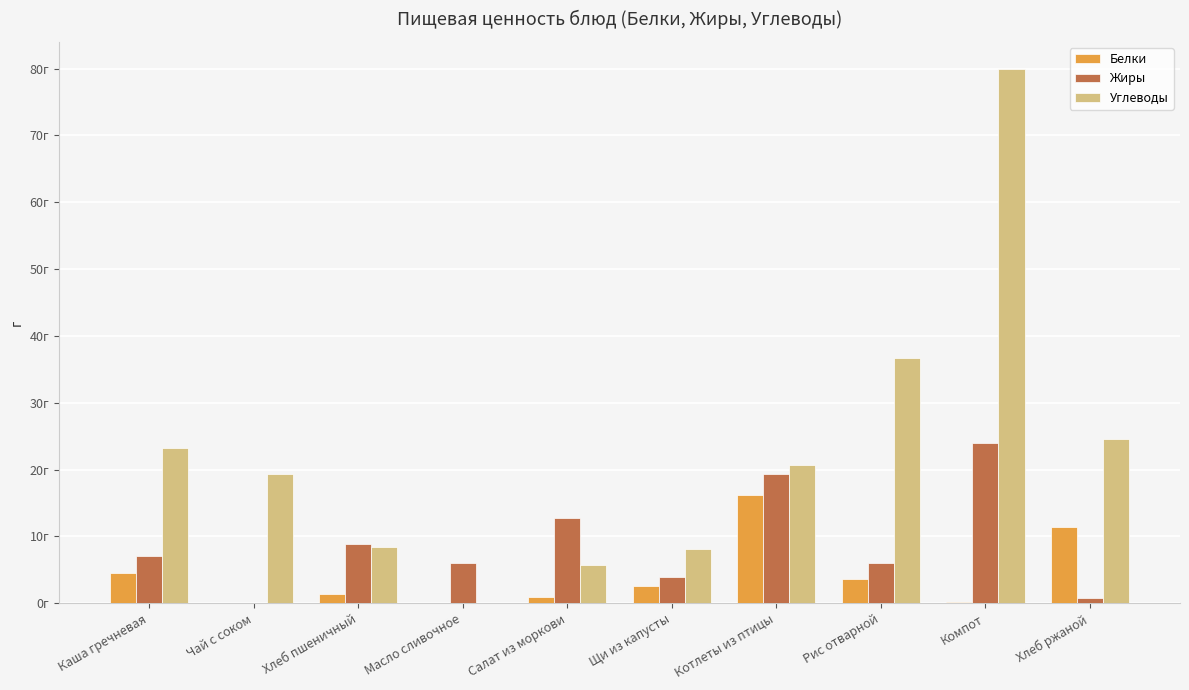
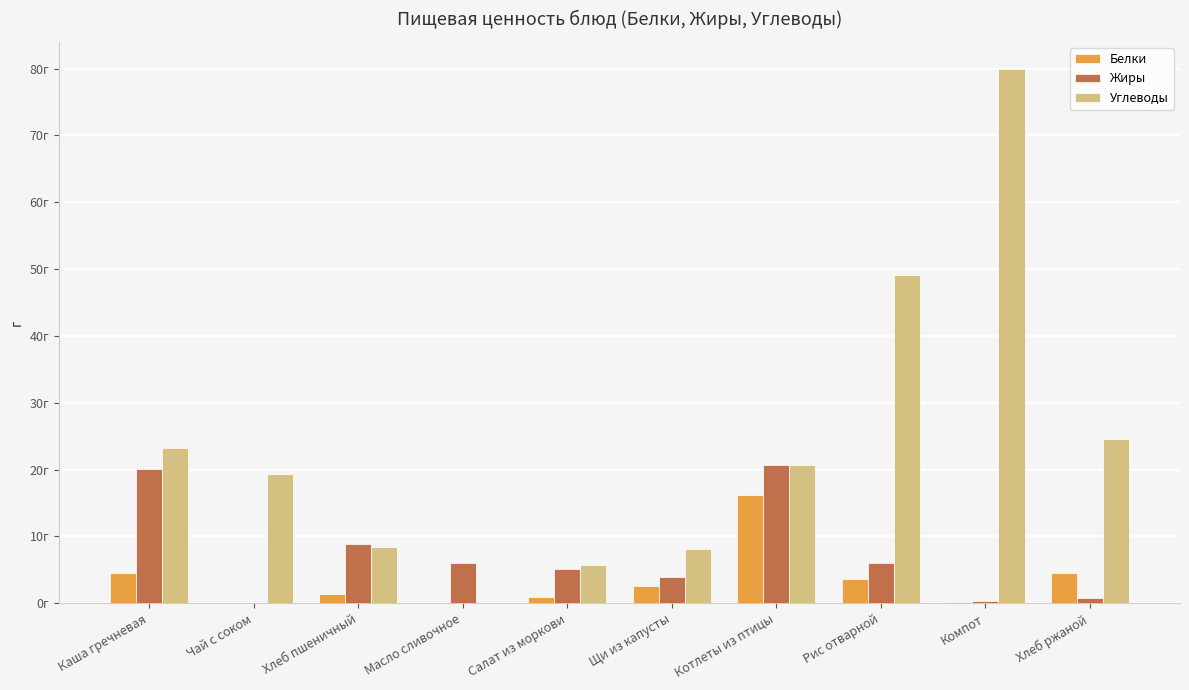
  {
    "Белки": {
      "Каша гречневая": "5г",
      "Чай с соком": "0г",
      "Хлеб пшеничный": "1г",
      "Салат из моркови": "1г",
      "Щи из капусты": "3г",
      "Котлеты из птицы": "16г",
      "Рис отварной": "4г",
-     "Хлеб ржаной": "11г"
+     "Хлеб ржаной": "5г"
    },
    "Жиры": {
-     "Каша гречневая": "7г",
+     "Каша гречневая": "20г",
      "Чай с соком": "0г",
      "Хлеб пшеничный": "9г",
      "Масло сливочное": "6г",
-     "Салат из моркови": "13г",
+     "Салат из моркови": "5г",
      "Щи из капусты": "4г",
-     "Котлеты из птицы": "19г",
+     "Котлеты из птицы": "21г",
      "Рис отварной": "6г",
-     "Компот": "24г",
+     "Компот": "0г",
      "Хлеб ржаной": "1г"
    },
    "Углеводы": {
      "Каша гречневая": "23г",
      "Чай с соком": "19г",
      "Хлеб пшеничный": "9г",
      "Салат из моркови": "6г",
      "Щи из капусты": "8г",
      "Котлеты из птицы": "21г",
-     "Рис отварной": "37г",
+     "Рис отварной": "49г",
      "Компот": "80г",
      "Хлеб ржаной": "25г"
    }
  }
